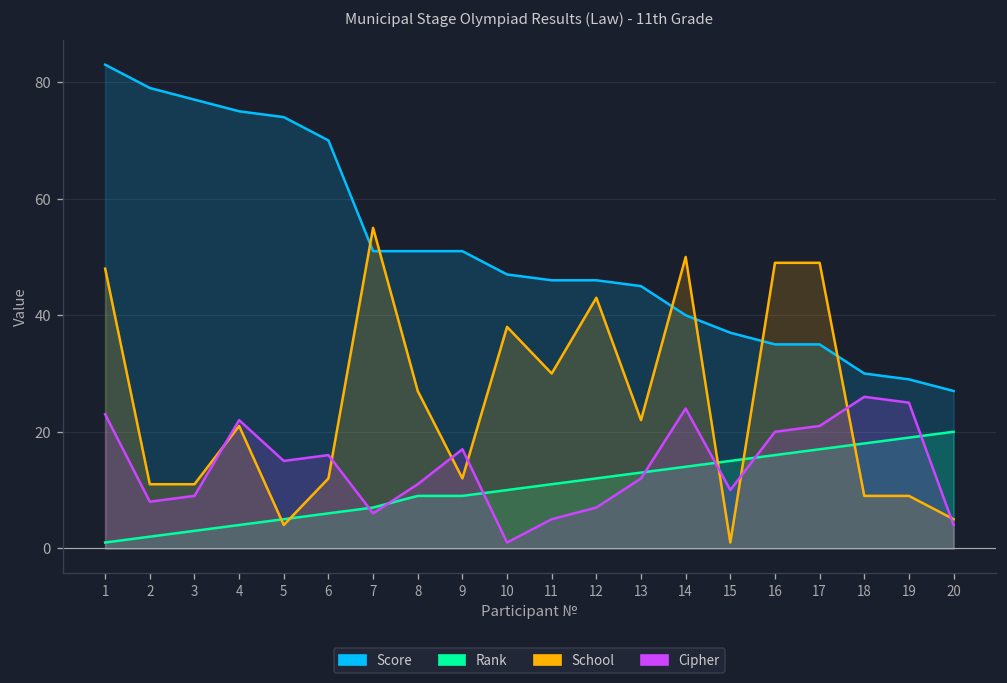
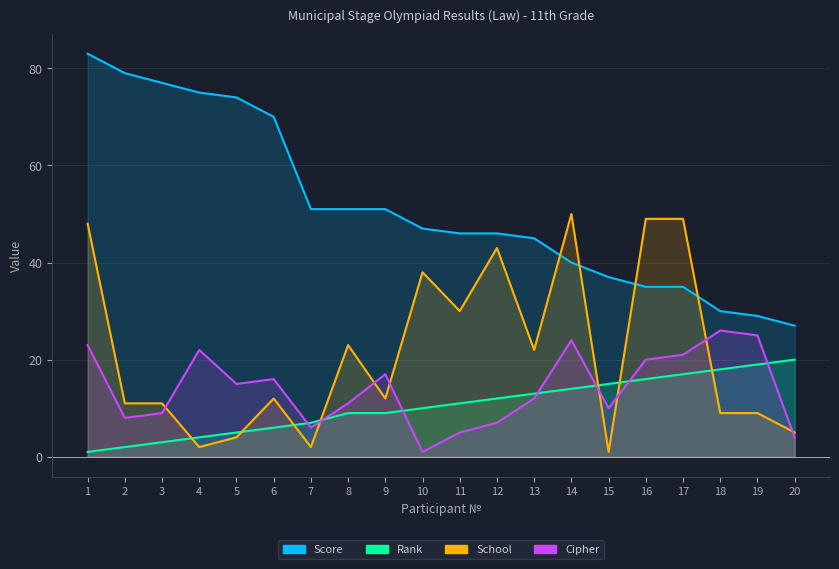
  {
    "School": {
      "1": 48,
      "2": 11,
      "3": 11,
-     "4": 21,
+     "4": 2,
      "5": 4,
      "6": 12,
-     "7": 55,
-     "8": 27,
+     "7": 2,
+     "8": 23,
      "9": 12,
      "10": 38,
      "11": 30,
      "12": 43,
      "13": 22,
      "14": 50,
      "15": 1,
      "16": 49,
      "17": 49,
      "18": 9,
      "19": 9,
      "20": 5
    },
    "Cipher": {
      "1": 23,
      "2": 8,
      "3": 9,
      "4": 22,
      "5": 15,
      "6": 16,
      "7": 6,
      "8": 11,
      "9": 17,
      "10": 1,
      "11": 5,
      "12": 7,
      "13": 12,
      "14": 24,
      "15": 10,
      "16": 20,
      "17": 21,
      "18": 26,
      "19": 25,
      "20": 4
    }
  }
